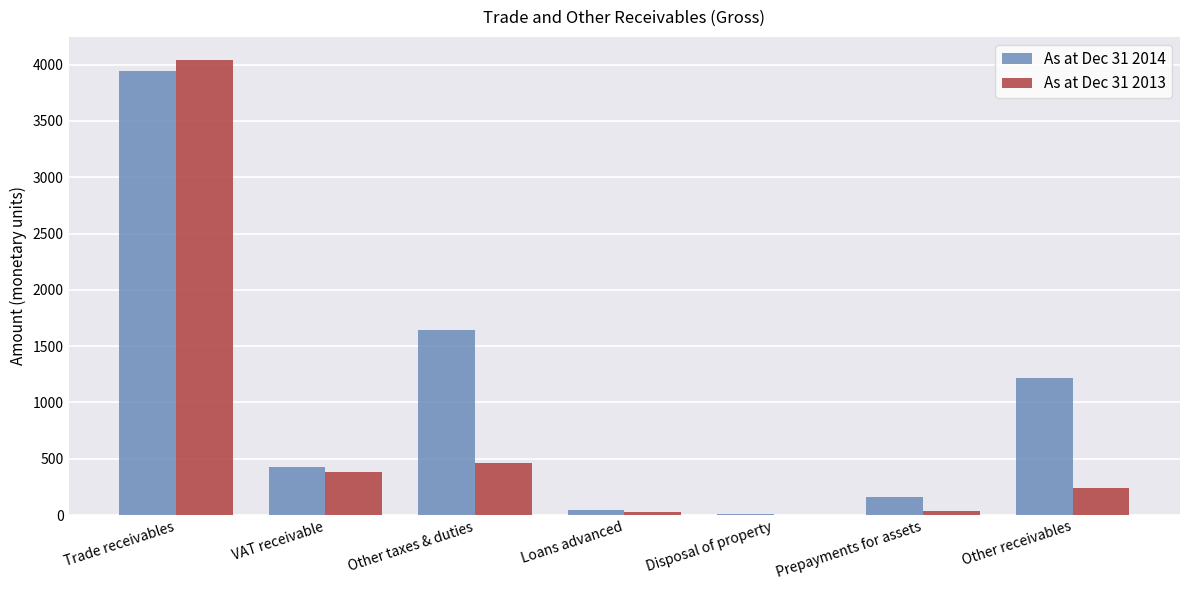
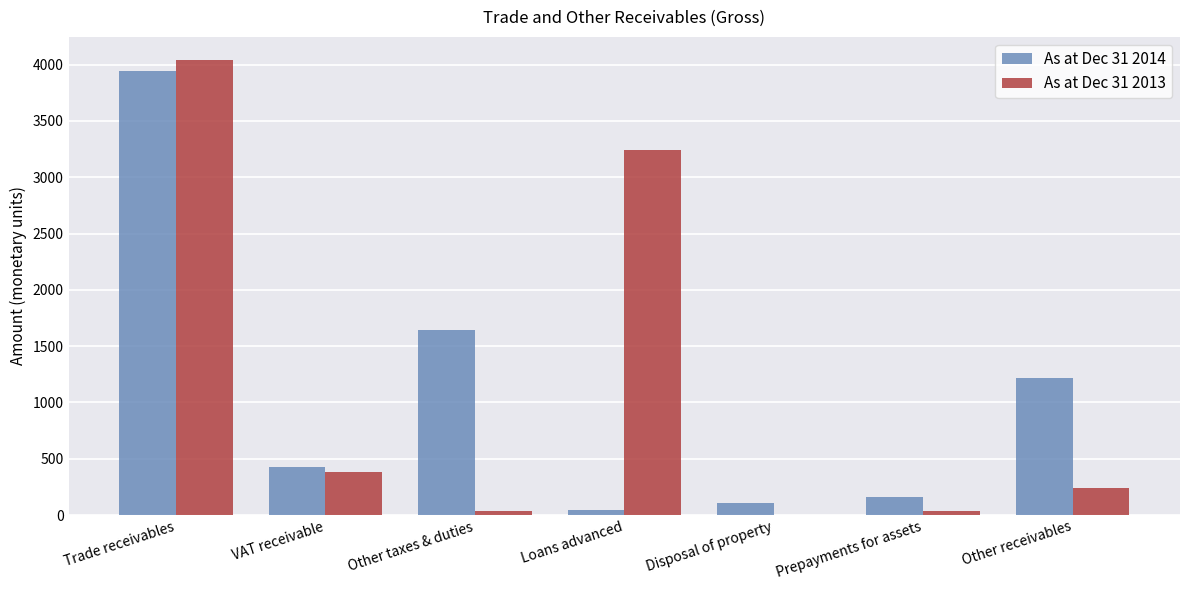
  {
    "As at Dec 31 2014": {
      "Trade receivables": 3940,
      "VAT receivable": 430,
      "Other taxes & duties": 1650,
      "Loans advanced": 50,
-     "Disposal of property": 10,
+     "Disposal of property": 110,
      "Prepayments for assets": 160,
      "Other receivables": 1220
    },
    "As at Dec 31 2013": {
      "Trade receivables": 4040,
      "VAT receivable": 380,
-     "Other taxes & duties": 470,
-     "Loans advanced": 30,
+     "Other taxes & duties": 40,
+     "Loans advanced": 3240,
      "Prepayments for assets": 40,
      "Other receivables": 240
    }
  }
